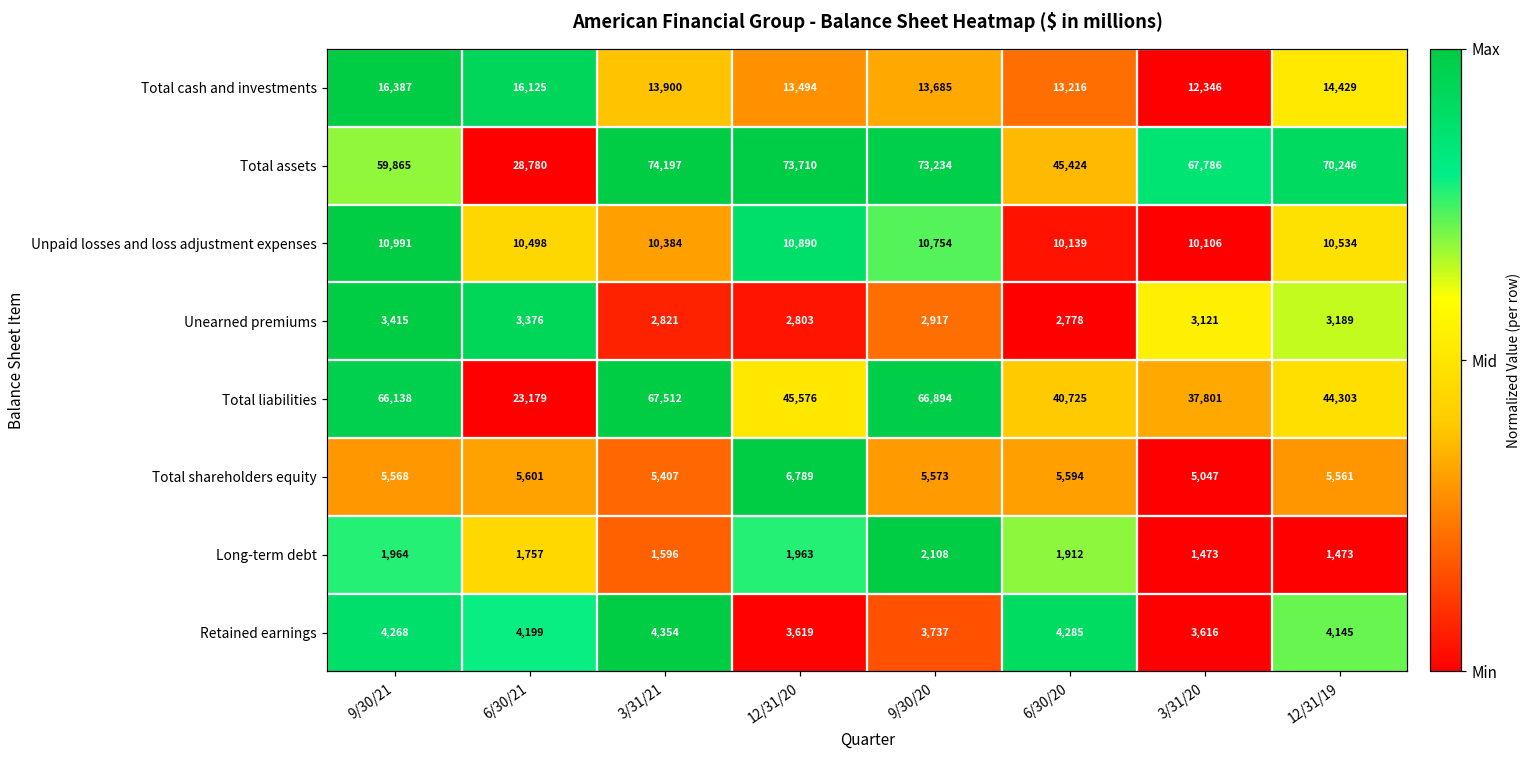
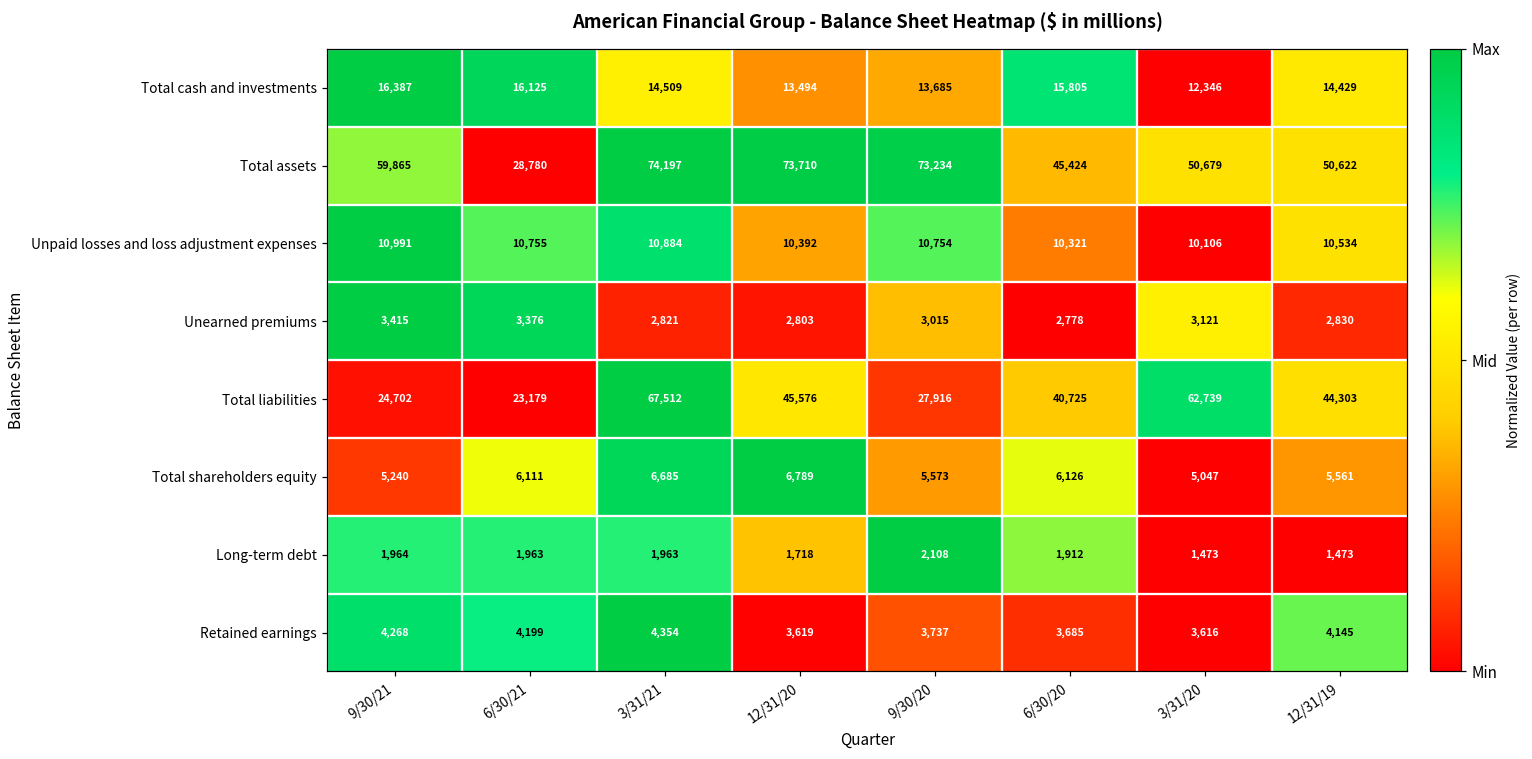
  {
    "Total cash and investments": {
      "9/30/21": "16,387",
      "6/30/21": "16,125",
-     "3/31/21": "13,900",
+     "3/31/21": "14,509",
      "12/31/20": "13,494",
      "9/30/20": "13,685",
-     "6/30/20": "13,216",
+     "6/30/20": "15,805",
      "3/31/20": "12,346",
      "12/31/19": "14,429"
    },
    "Total assets": {
      "9/30/21": "59,865",
      "6/30/21": "28,780",
      "3/31/21": "74,197",
      "12/31/20": "73,710",
      "9/30/20": "73,234",
      "6/30/20": "45,424",
-     "3/31/20": "67,786",
-     "12/31/19": "70,246"
+     "3/31/20": "50,679",
+     "12/31/19": "50,622"
    },
    "Unpaid losses and loss adjustment expenses": {
      "9/30/21": "10,991",
-     "6/30/21": "10,498",
-     "3/31/21": "10,384",
-     "12/31/20": "10,890",
+     "6/30/21": "10,755",
+     "3/31/21": "10,884",
+     "12/31/20": "10,392",
      "9/30/20": "10,754",
-     "6/30/20": "10,139",
+     "6/30/20": "10,321",
      "3/31/20": "10,106",
      "12/31/19": "10,534"
    },
    "Unearned premiums": {
      "9/30/21": "3,415",
      "6/30/21": "3,376",
      "3/31/21": "2,821",
      "12/31/20": "2,803",
-     "9/30/20": "2,917",
+     "9/30/20": "3,015",
      "6/30/20": "2,778",
      "3/31/20": "3,121",
-     "12/31/19": "3,189"
+     "12/31/19": "2,830"
    },
    "Total liabilities": {
-     "9/30/21": "66,138",
+     "9/30/21": "24,702",
      "6/30/21": "23,179",
      "3/31/21": "67,512",
      "12/31/20": "45,576",
-     "9/30/20": "66,894",
+     "9/30/20": "27,916",
      "6/30/20": "40,725",
-     "3/31/20": "37,801",
+     "3/31/20": "62,739",
      "12/31/19": "44,303"
    },
    "Total shareholders equity": {
-     "9/30/21": "5,568",
-     "6/30/21": "5,601",
-     "3/31/21": "5,407",
+     "9/30/21": "5,240",
+     "6/30/21": "6,111",
+     "3/31/21": "6,685",
      "12/31/20": "6,789",
      "9/30/20": "5,573",
-     "6/30/20": "5,594",
+     "6/30/20": "6,126",
      "3/31/20": "5,047",
      "12/31/19": "5,561"
    },
    "Long-term debt": {
      "9/30/21": "1,964",
-     "6/30/21": "1,757",
-     "3/31/21": "1,596",
-     "12/31/20": "1,963",
+     "6/30/21": "1,963",
+     "3/31/21": "1,963",
+     "12/31/20": "1,718",
      "9/30/20": "2,108",
      "6/30/20": "1,912",
      "3/31/20": "1,473",
      "12/31/19": "1,473"
    },
    "Retained earnings": {
      "9/30/21": "4,268",
      "6/30/21": "4,199",
      "3/31/21": "4,354",
      "12/31/20": "3,619",
      "9/30/20": "3,737",
-     "6/30/20": "4,285",
+     "6/30/20": "3,685",
      "3/31/20": "3,616",
      "12/31/19": "4,145"
    }
  }
